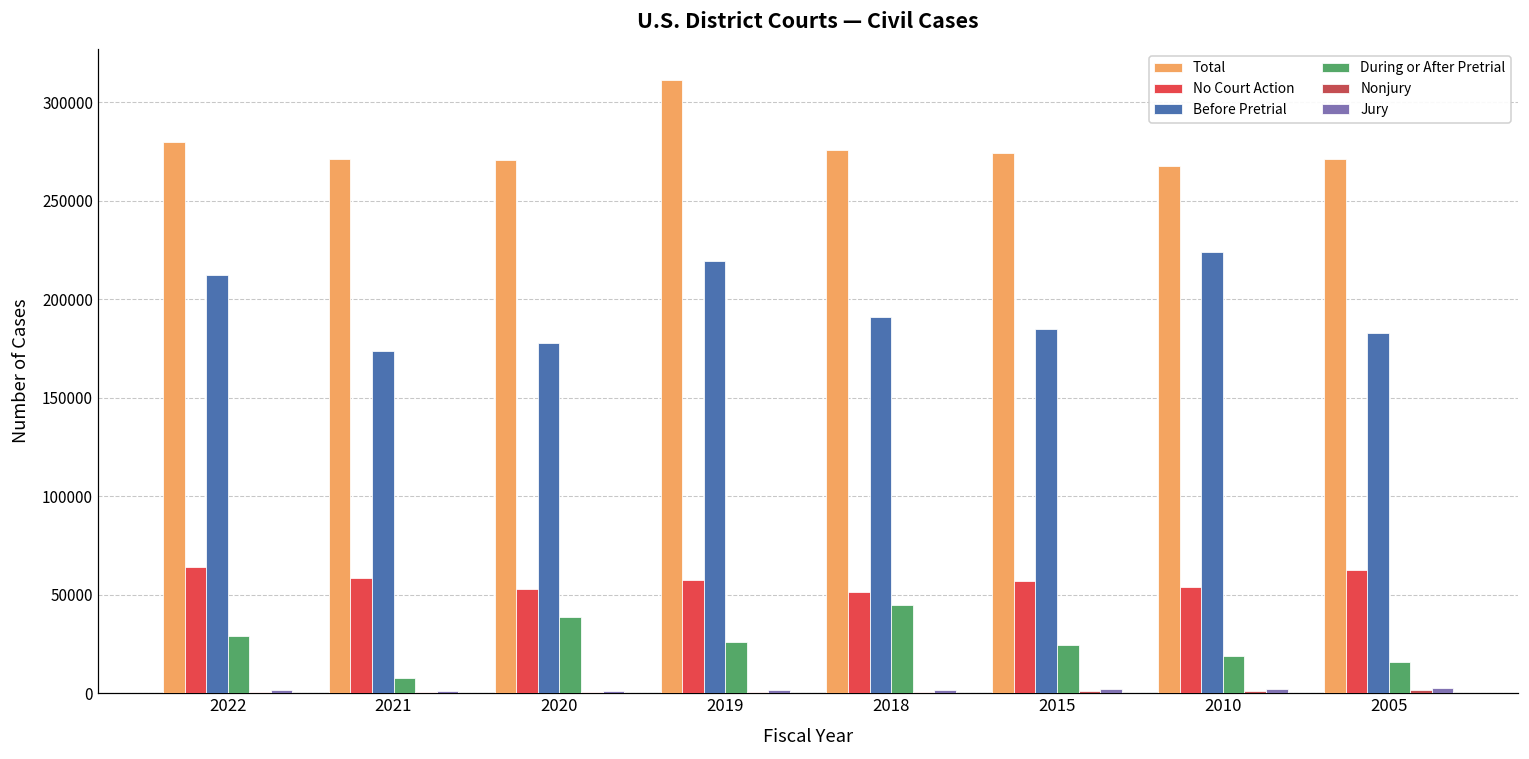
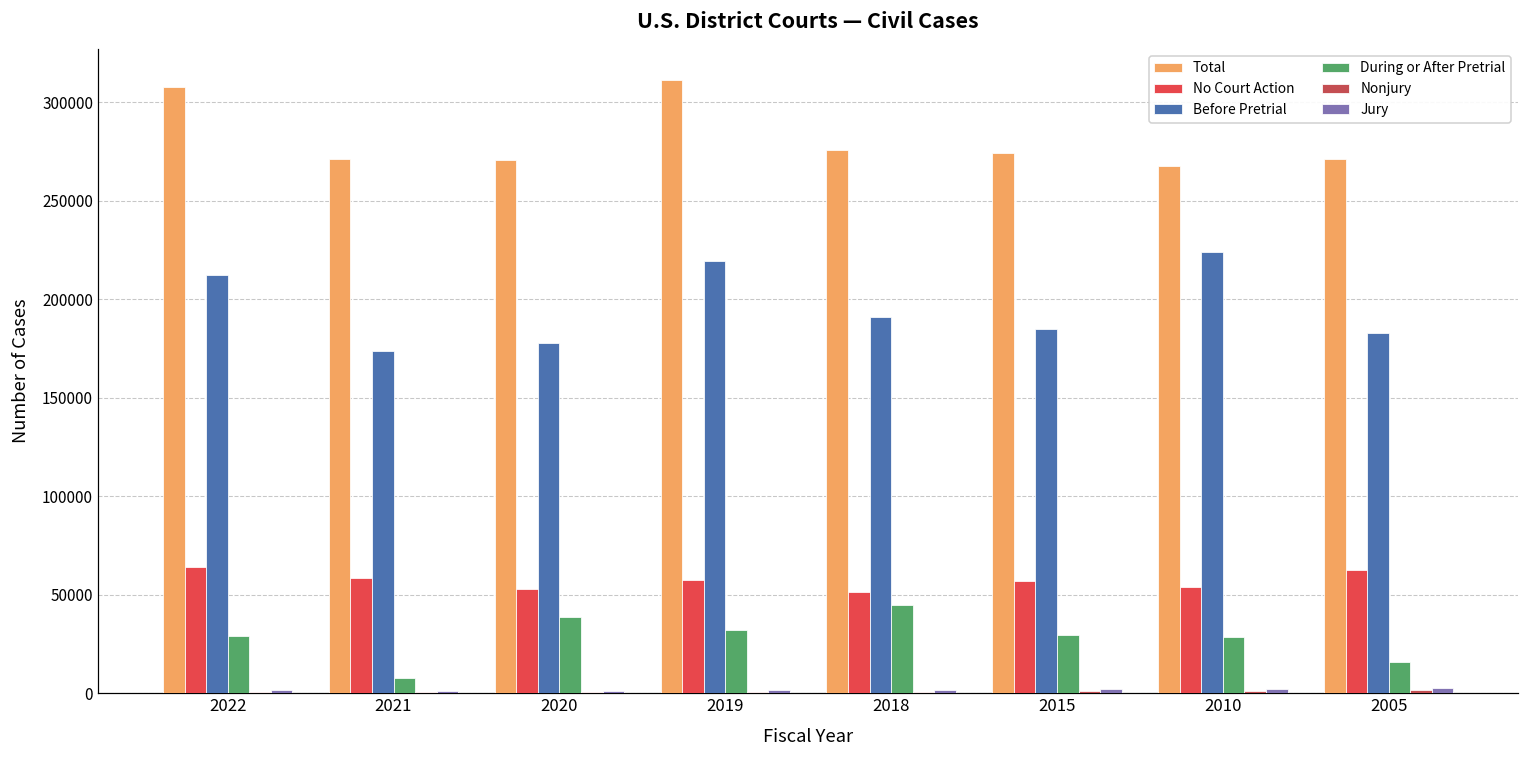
  {
    "Total": {
-     "2022": 280000,
+     "2022": 308000,
      "2021": 271000,
      "2020": 271000,
      "2019": 312000,
      "2018": 276000,
      "2015": 274000,
      "2010": 268000,
      "2005": 271000
    },
    "During or After Pretrial": {
      "2022": 29000,
      "2021": 7000,
      "2020": 39000,
-     "2019": 26000,
+     "2019": 32000,
      "2018": 45000,
-     "2015": 24000,
-     "2010": 19000,
+     "2015": 30000,
+     "2010": 28000,
      "2005": 16000
    }
  }
